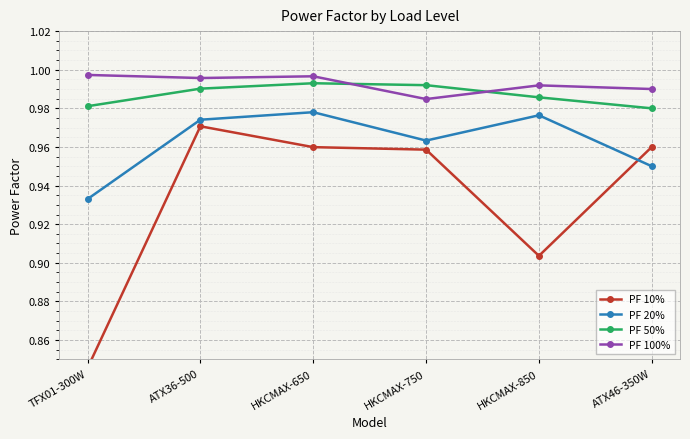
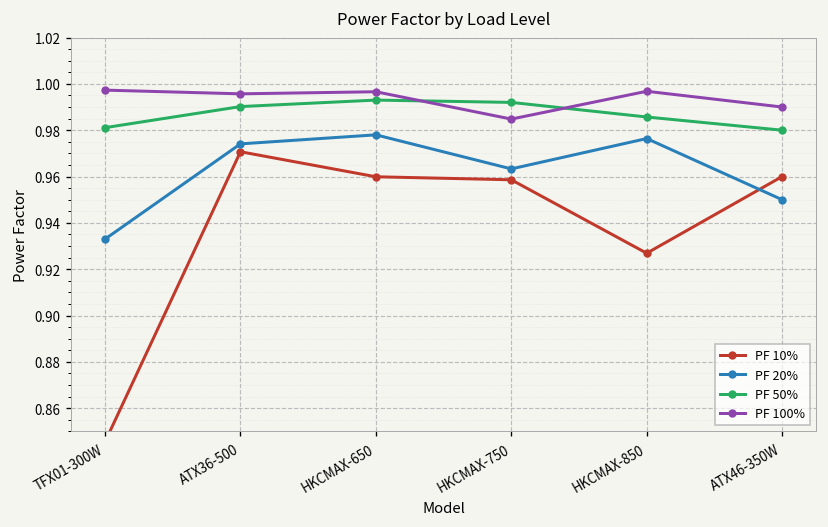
  {
    "PF 10%": {
      "ATX36-500": 0.971,
      "HKCMAX-650": 0.960,
      "HKCMAX-750": 0.959,
-     "HKCMAX-850": 0.904,
+     "HKCMAX-850": 0.927,
      "ATX46-350W": 0.960
    },
    "PF 20%": {
      "TFX01-300W": 0.933,
      "ATX36-500": 0.974,
      "HKCMAX-650": 0.978,
      "HKCMAX-750": 0.963,
      "HKCMAX-850": 0.976,
      "ATX46-350W": 0.950
    },
    "PF 50%": {
      "TFX01-300W": 0.981,
      "ATX36-500": 0.990,
      "HKCMAX-650": 0.993,
      "HKCMAX-750": 0.992,
      "HKCMAX-850": 0.986,
      "ATX46-350W": 0.980
    },
    "PF 100%": {
      "TFX01-300W": 0.997,
      "ATX36-500": 0.996,
      "HKCMAX-650": 0.997,
      "HKCMAX-750": 0.985,
-     "HKCMAX-850": 0.992,
+     "HKCMAX-850": 0.997,
      "ATX46-350W": 0.990
    }
  }
